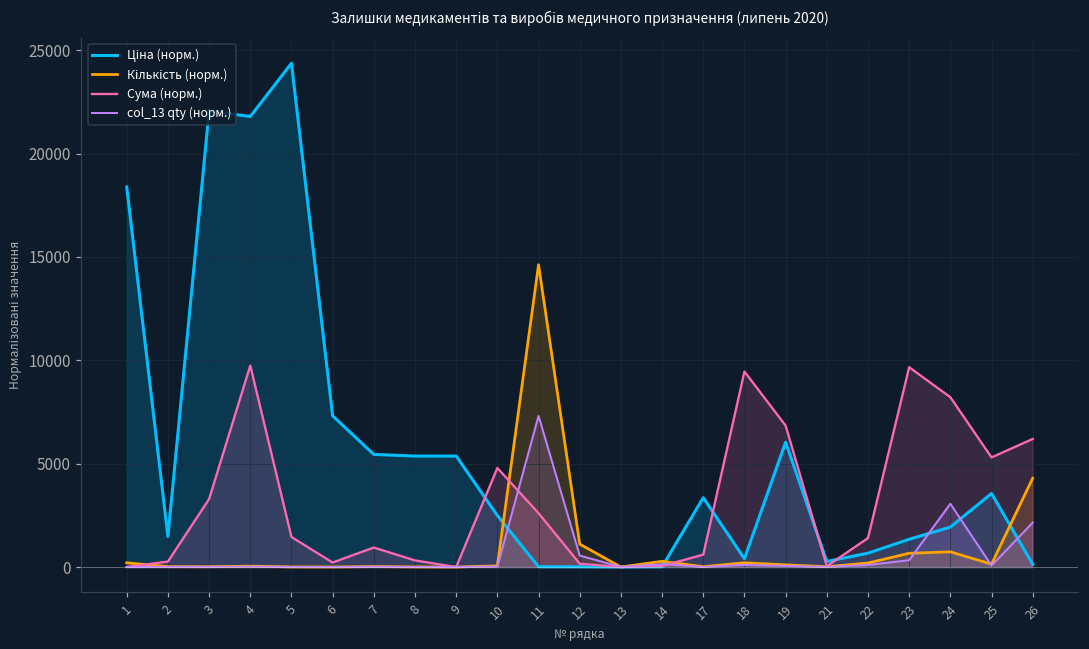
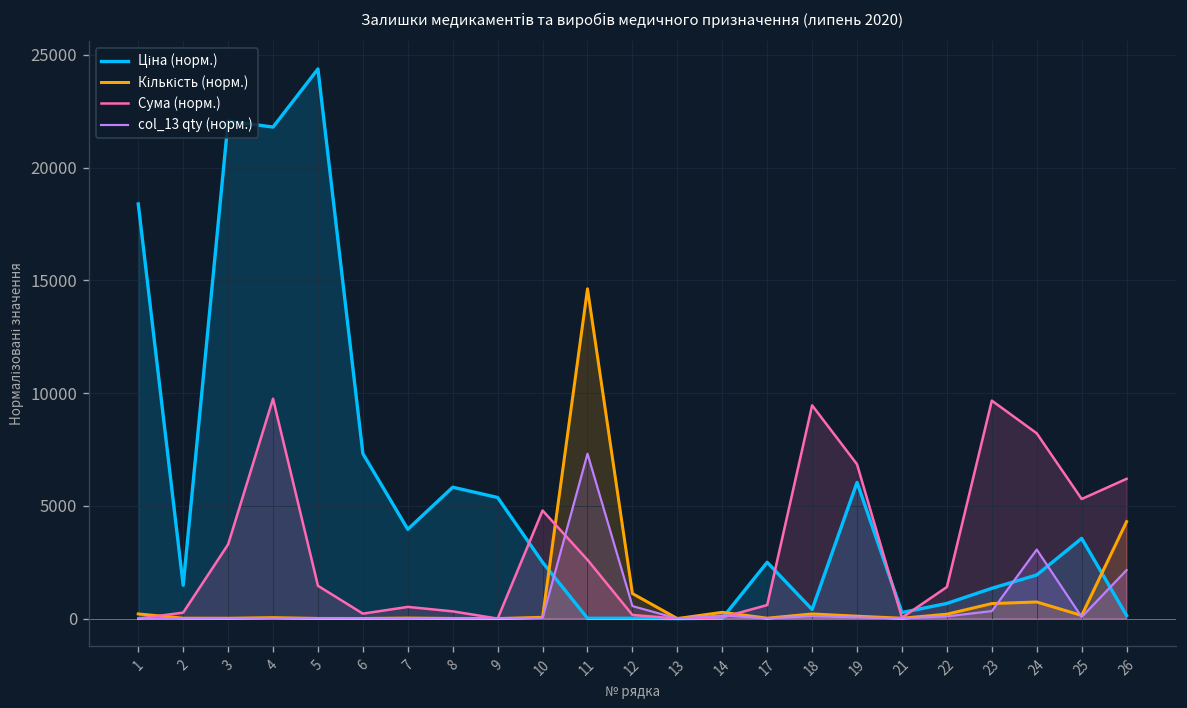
  {
    "Ціна (норм.)": {
      "1": 18400,
      "2": 1500,
      "4": 21800,
      "5": 24400,
      "6": 7300,
-     "7": 5400,
-     "8": 5400,
+     "7": 4000,
+     "8": 5800,
      "9": 5400,
      "10": 2500,
      "11": 0,
      "12": 0,
-     "17": 3400,
+     "17": 2500,
      "18": 400,
      "19": 6000,
      "21": 300,
      "22": 700,
      "23": 1300,
      "24": 1900,
      "25": 3600,
      "26": 100
    },
    "Кількість (норм.)": {
      "1": 200,
      "11": 14600,
      "12": 1100,
      "14": 300,
      "23": 700,
      "24": 700,
      "26": 4300
    },
    "Сума (норм.)": {
      "2": 300,
      "3": 3300,
      "4": 9700,
      "5": 1500,
      "6": 200,
-     "7": 900,
+     "7": 500,
      "8": 300,
      "10": 4800,
      "11": 2600,
      "12": 200,
      "17": 600,
      "18": 9500,
      "19": 6800,
      "22": 1400,
      "23": 9700,
      "24": 8200,
      "25": 5300,
      "26": 6200
    },
    "col_13 qty (норм.)": {
      "11": 7300,
      "12": 600,
      "23": 300,
      "24": 3100,
      "26": 2100
    }
  }
